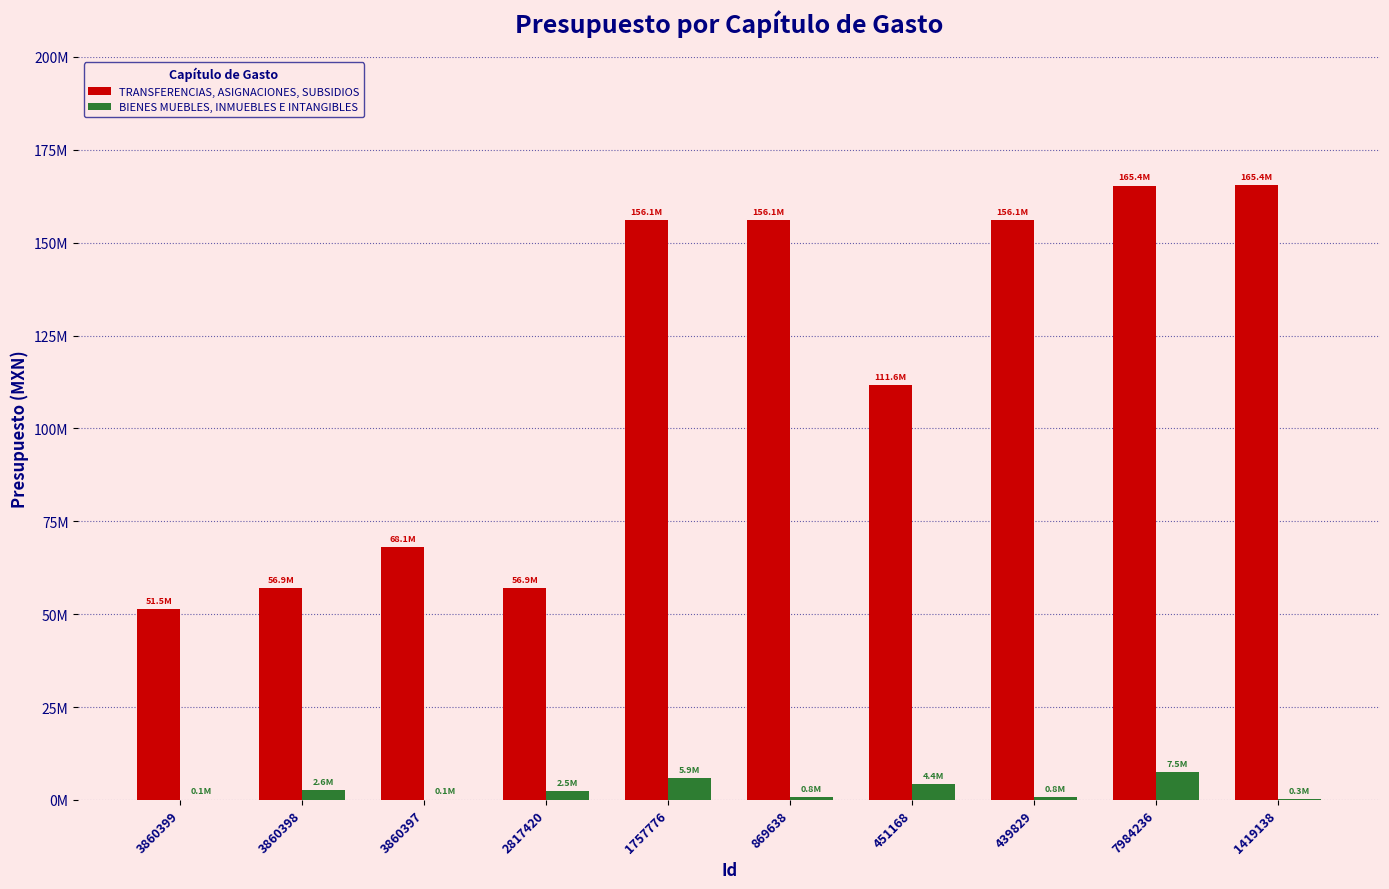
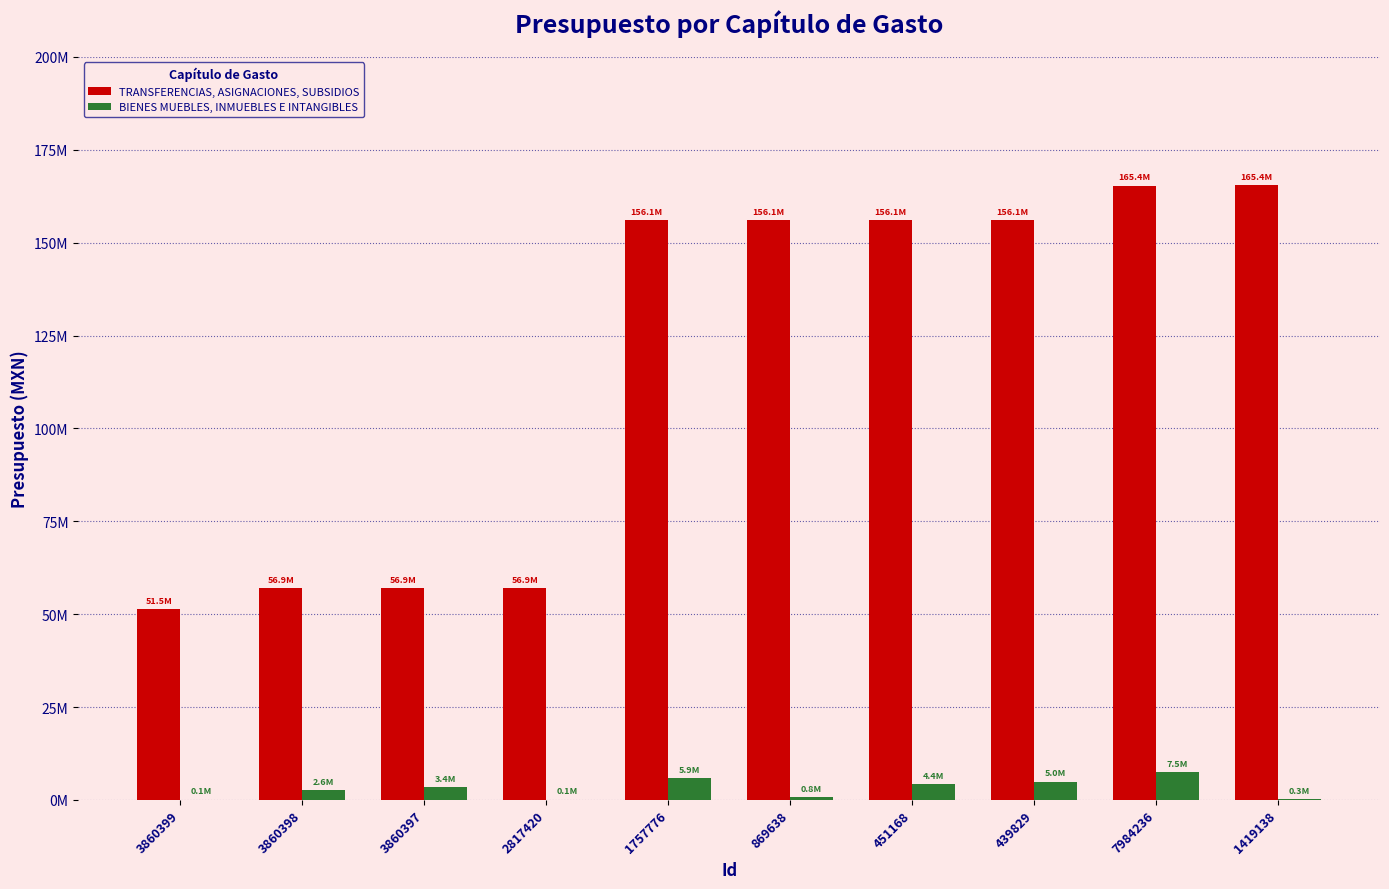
  {
    "TRANSFERENCIAS, ASIGNACIONES, SUBSIDIOS": {
      "3860399": "51.5M",
      "3860398": "56.9M",
-     "3860397": "68.1M",
+     "3860397": "56.9M",
      "2817420": "56.9M",
      "1757776": "156.1M",
      "869638": "156.1M",
-     "451168": "111.6M",
+     "451168": "156.1M",
      "439829": "156.1M",
      "7984236": "165.4M",
      "1419138": "165.4M"
    },
    "BIENES MUEBLES, INMUEBLES E INTANGIBLES": {
      "3860399": "0.1M",
      "3860398": "2.6M",
-     "3860397": "0.1M",
-     "2817420": "2.5M",
+     "3860397": "3.4M",
+     "2817420": "0.1M",
      "1757776": "5.9M",
      "869638": "0.8M",
      "451168": "4.4M",
-     "439829": "0.8M",
+     "439829": "5.0M",
      "7984236": "7.5M",
      "1419138": "0.3M"
    }
  }
